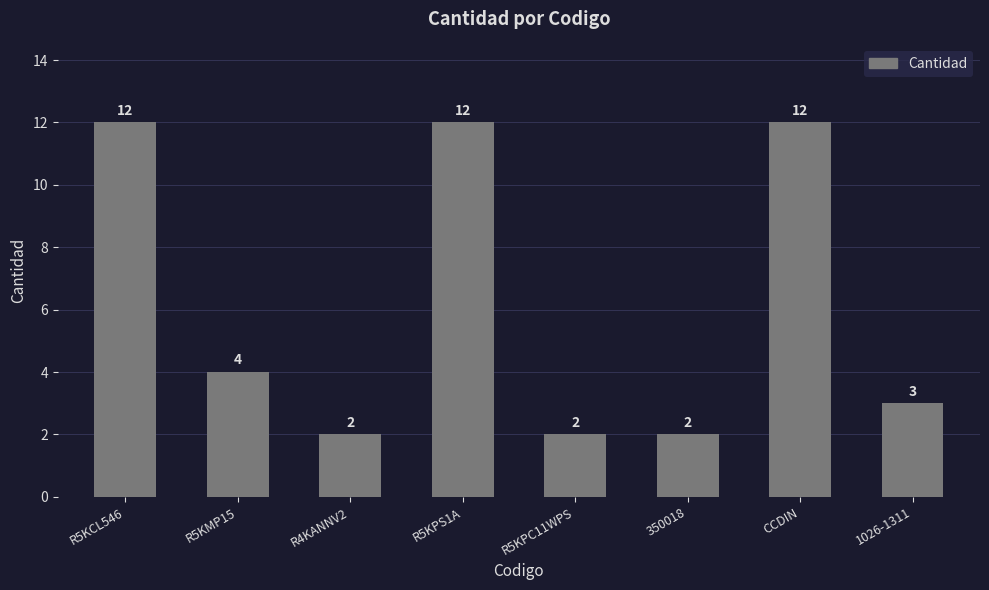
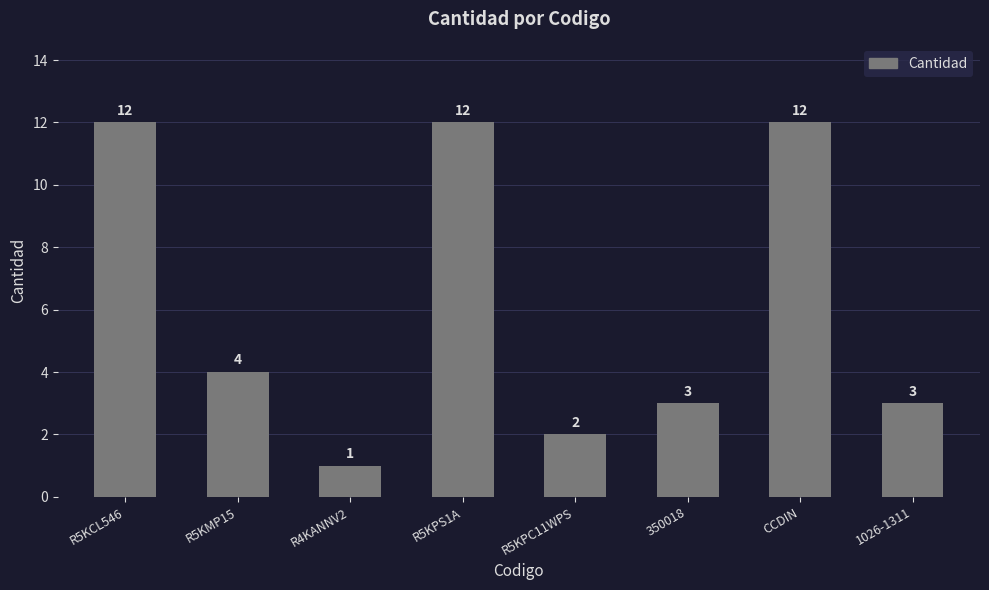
  {
    "R5KCL546": 12,
    "R5KMP15": 4,
-   "R4KANNV2": 2,
+   "R4KANNV2": 1,
    "R5KPS1A": 12,
    "R5KPC11WPS": 2,
-   "350018": 2,
+   "350018": 3,
    "CCDIN": 12,
    "1026-1311": 3
  }
